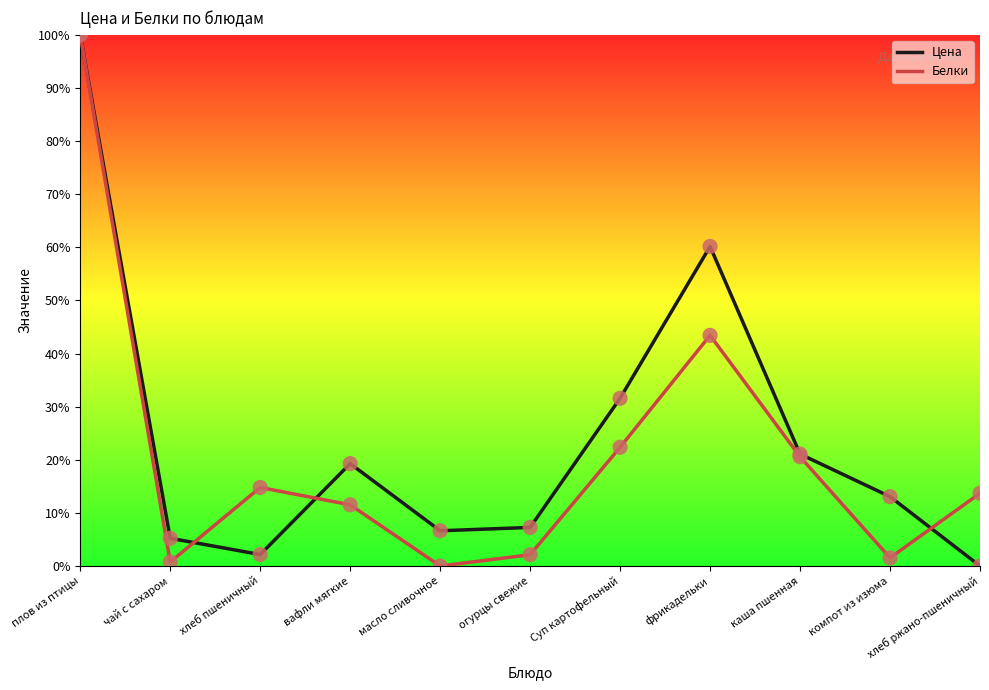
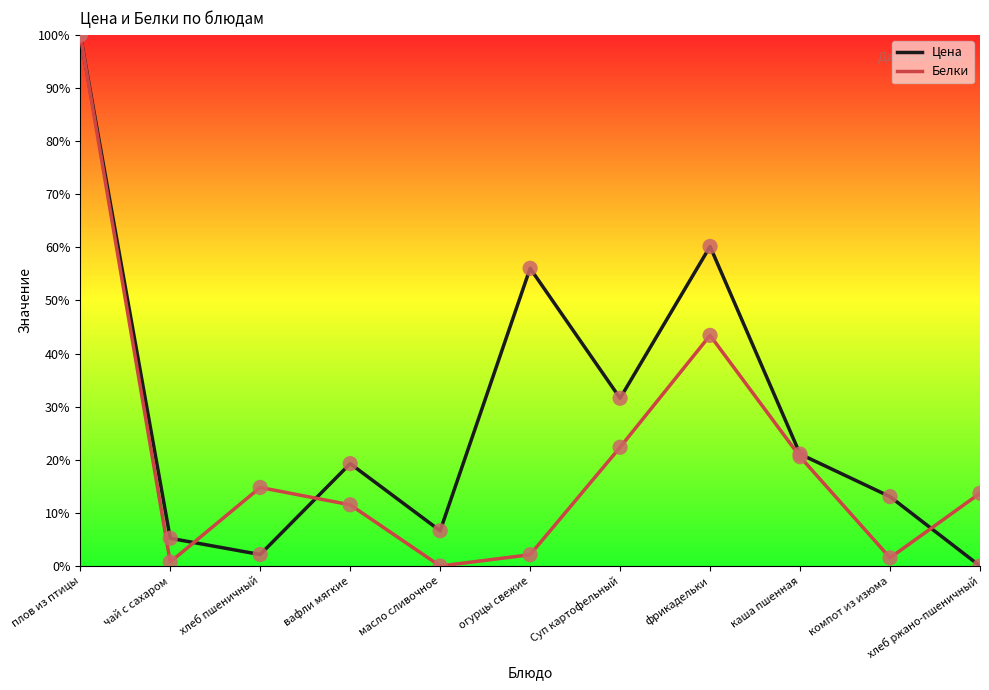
  {
    "Цена": {
      "чай с сахаром": "5%",
      "хлеб пшеничный": "2%",
      "вафли мягкие": "19%",
      "масло сливочное": "7%",
-     "огурцы свежие": "7%",
+     "огурцы свежие": "56%",
      "Суп картофельный": "32%",
      "фрикадельки": "60%",
      "каша пшенная": "21%",
      "компот из изюма": "13%",
      "хлеб ржано-пшеничный": "0%"
    },
    "Белки": {
      "чай с сахаром": "1%",
      "хлеб пшеничный": "15%",
      "вафли мягкие": "12%",
      "масло сливочное": "0%",
      "огурцы свежие": "2%",
      "Суп картофельный": "22%",
      "фрикадельки": "43%",
      "каша пшенная": "21%",
      "компот из изюма": "2%",
      "хлеб ржано-пшеничный": "14%"
    }
  }
